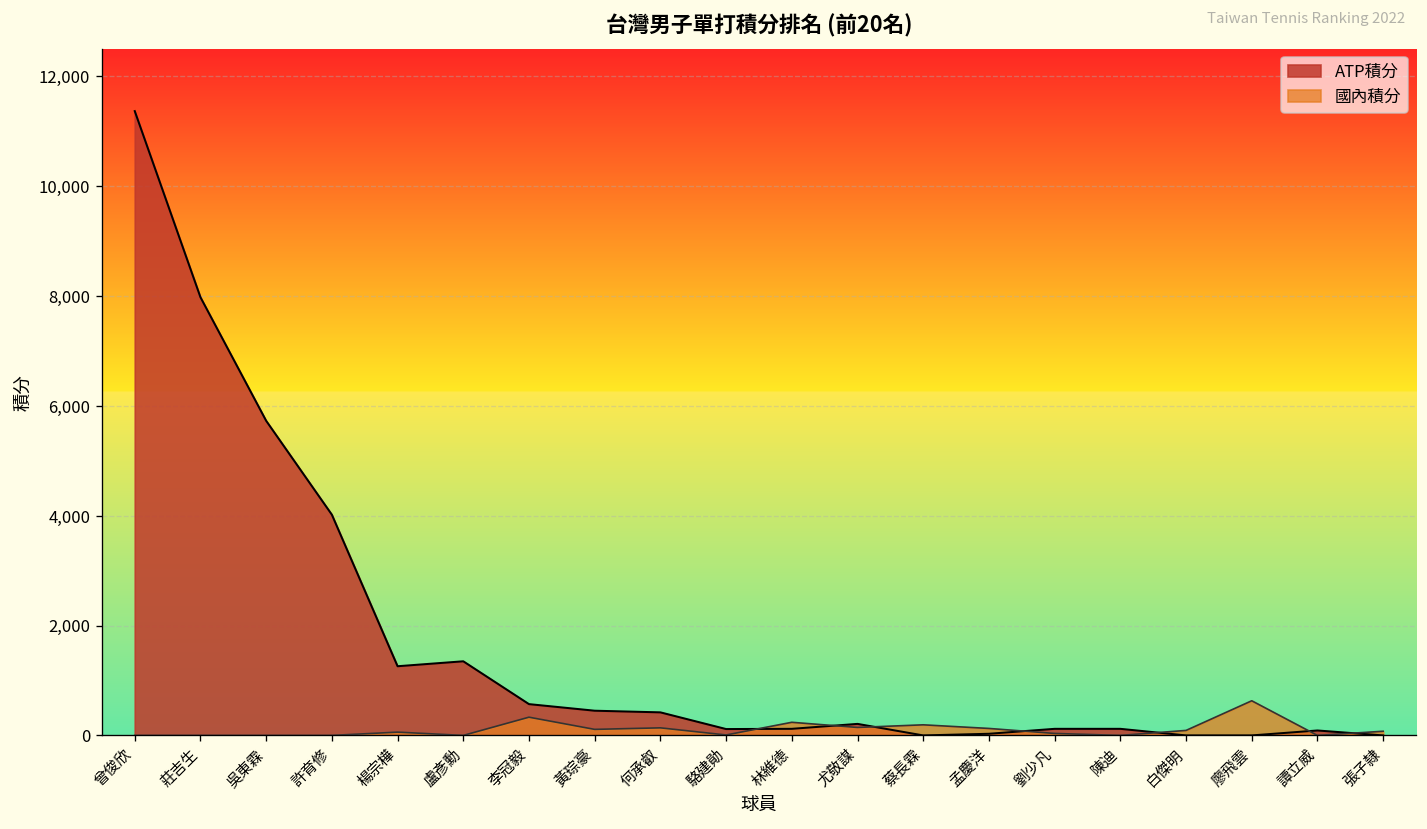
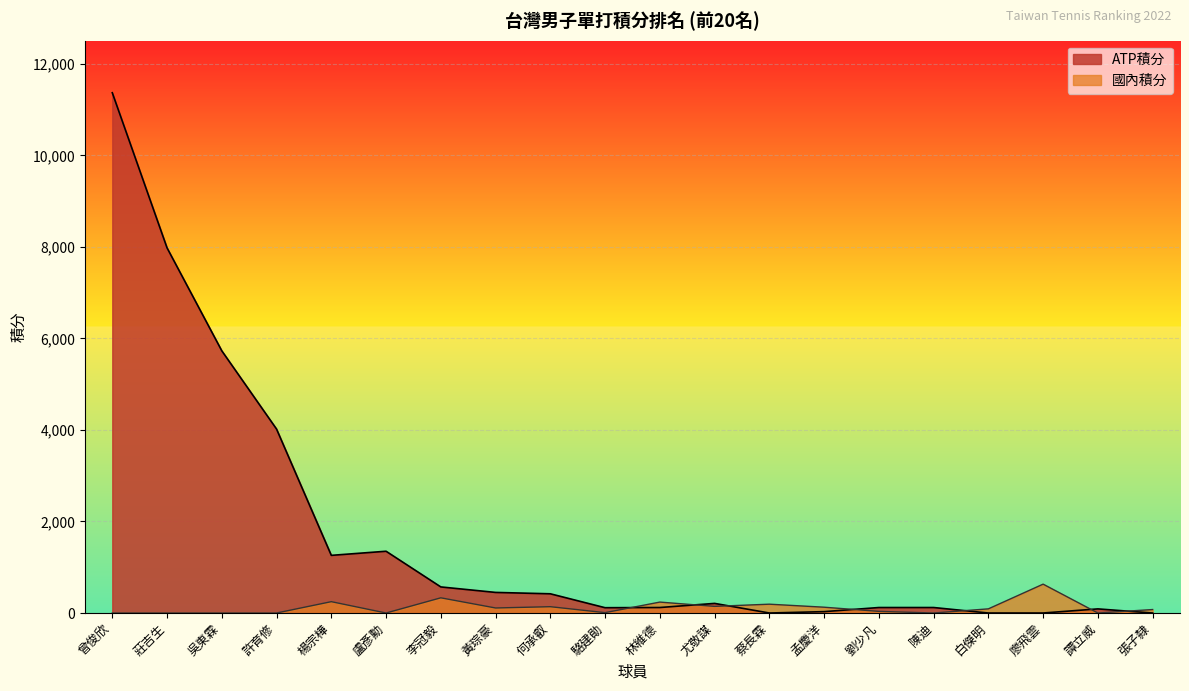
  {
    "ATP積分": {
      "曾俊欣": "11,400",
      "莊吉生": "8,000",
      "吳東霖": "5,700",
      "許育修": "4,000",
      "楊宗樺": "1,300",
      "盧彥勳": "1,400",
      "李冠毅": "600",
      "黃琮豪": "500",
      "何承叡": "400",
      "駱建勛": "100",
      "林維德": "100",
      "尤敬謀": "200",
      "蔡長霖": "0",
      "孟慶洋": "0",
      "劉少凡": "100",
      "陳迪": "100",
      "白傑明": "0",
      "廖飛雲": "0",
      "譚立威": "100",
      "張子隸": "0"
    },
    "國內積分": {
      "曾俊欣": "0",
      "莊吉生": "0",
      "吳東霖": "0",
      "許育修": "0",
-     "楊宗樺": "100",
+     "楊宗樺": "200",
      "盧彥勳": "0",
      "李冠毅": "300",
      "黃琮豪": "100",
      "何承叡": "100",
      "駱建勛": "0",
      "林維德": "200",
      "尤敬謀": "100",
      "蔡長霖": "200",
      "孟慶洋": "100",
      "劉少凡": "0",
      "陳迪": "0",
      "白傑明": "100",
      "廖飛雲": "600",
      "譚立威": "0",
      "張子隸": "100"
    }
  }
